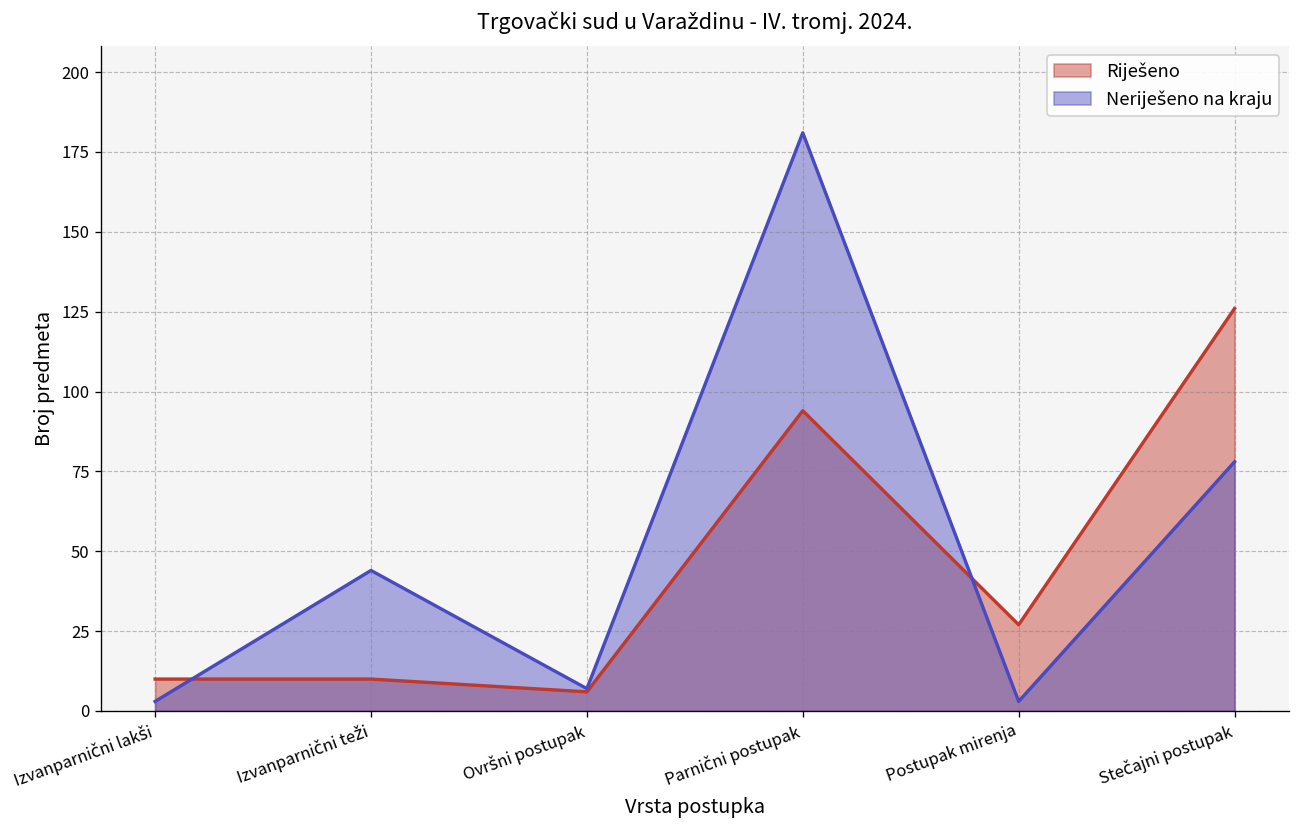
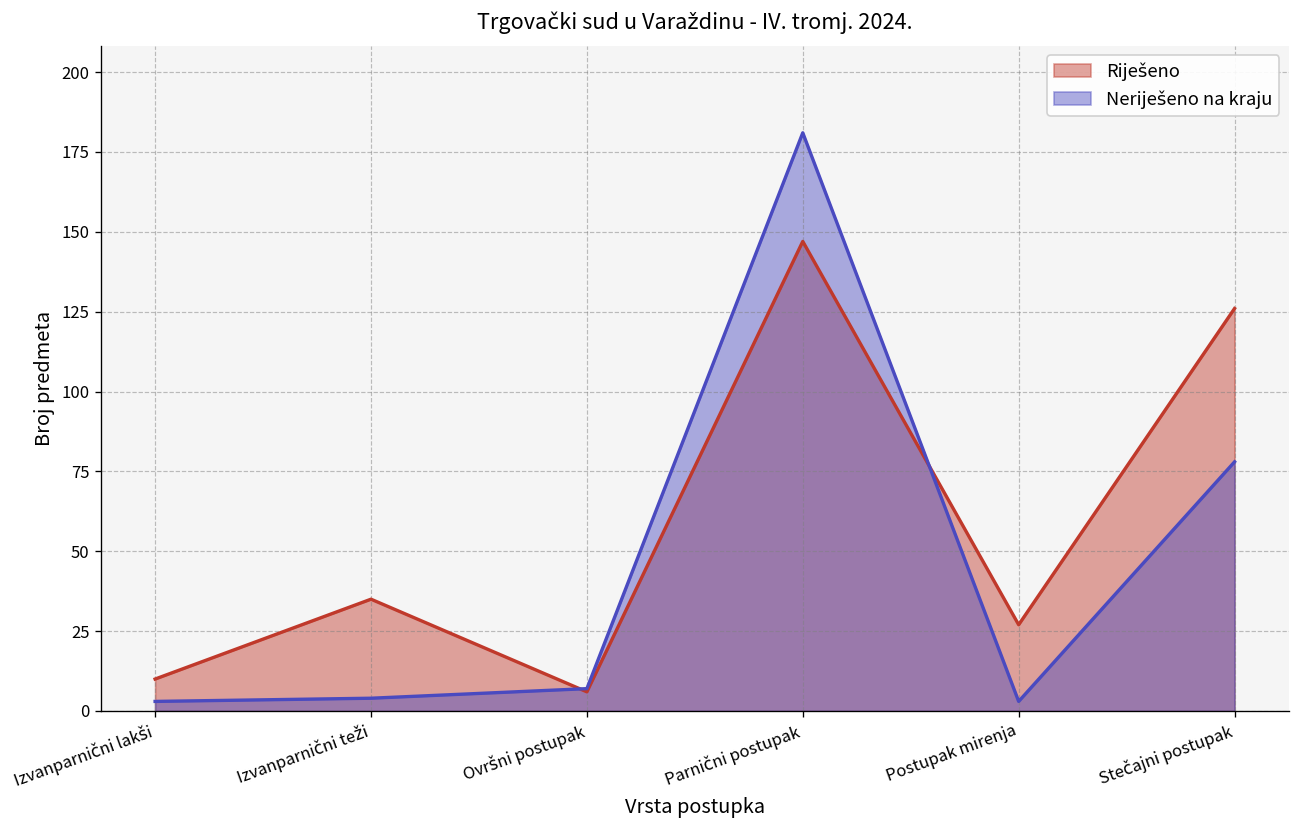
  {
    "Riješeno": {
      "Izvanparnični lakši": 10,
-     "Izvanparnični teži": 10,
+     "Izvanparnični teži": 35,
      "Ovršni postupak": 6,
-     "Parnični postupak": 94,
+     "Parnični postupak": 147,
      "Postupak mirenja": 27,
      "Stečajni postupak": 126
    },
    "Neriješeno na kraju": {
      "Izvanparnični lakši": 3,
-     "Izvanparnični teži": 44,
+     "Izvanparnični teži": 4,
      "Ovršni postupak": 7,
      "Parnični postupak": 181,
      "Postupak mirenja": 3,
      "Stečajni postupak": 78
    }
  }
